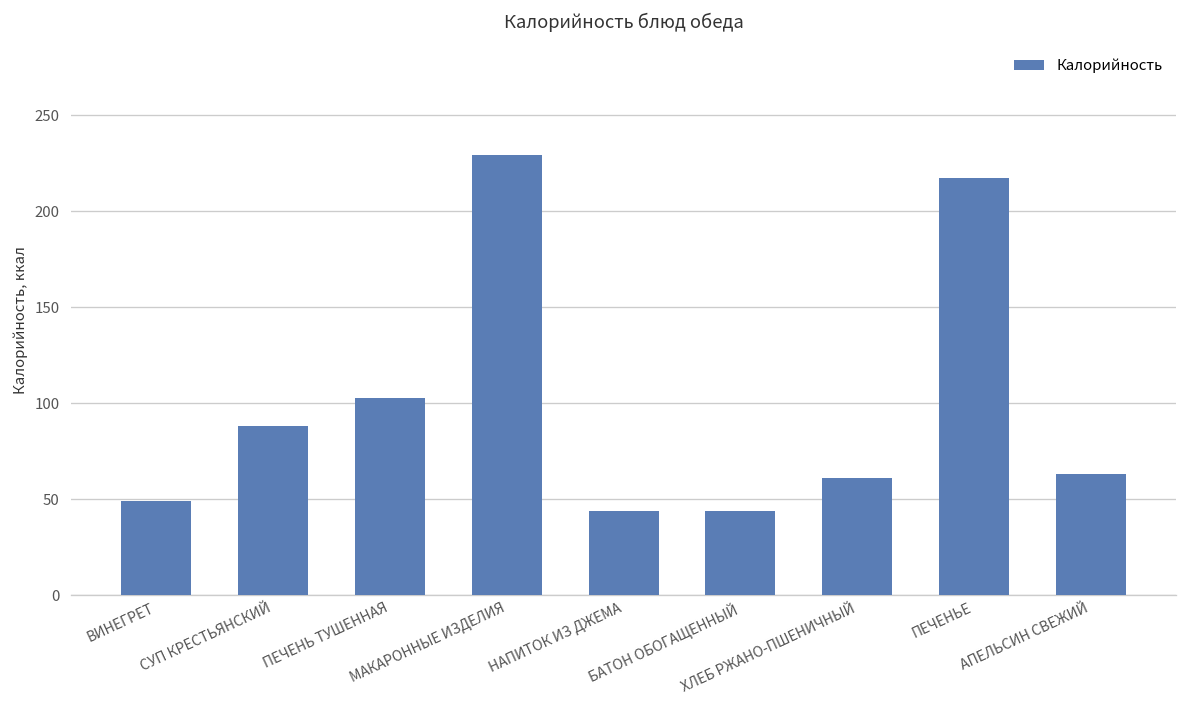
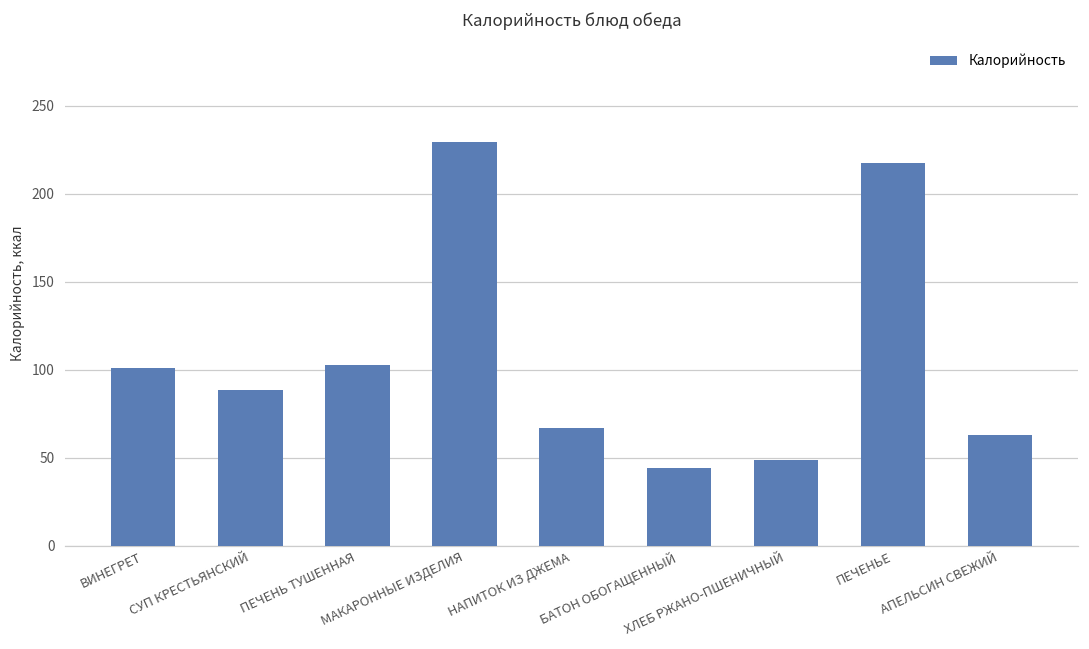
  {
-   "ВИНЕГРЕТ": 49,
+   "ВИНЕГРЕТ": 101,
    "СУП КРЕСТЬЯНСКИЙ": 89,
    "ПЕЧЕНЬ ТУШЕННАЯ": 103,
    "МАКАРОННЫЕ ИЗДЕЛИЯ": 229,
-   "НАПИТОК ИЗ ДЖЕМА": 44,
+   "НАПИТОК ИЗ ДЖЕМА": 67,
    "БАТОН ОБОГАЩЕННЫЙ": 44,
-   "ХЛЕБ РЖАНО-ПШЕНИЧНЫЙ": 61,
+   "ХЛЕБ РЖАНО-ПШЕНИЧНЫЙ": 49,
    "ПЕЧЕНЬЕ": 218,
    "АПЕЛЬСИН СВЕЖИЙ": 63
  }
